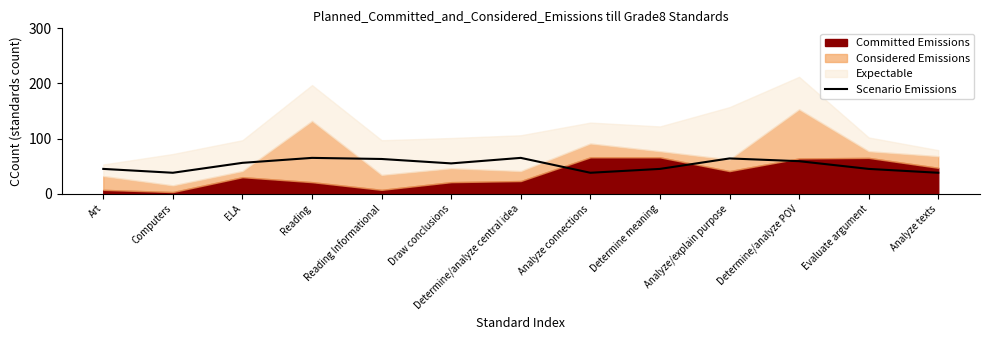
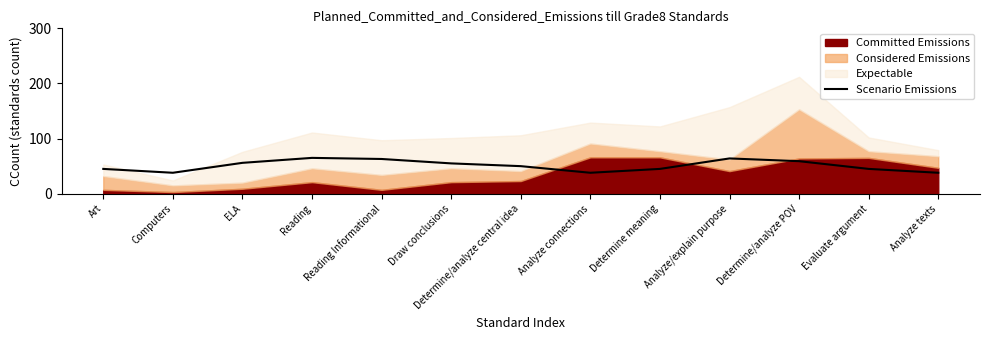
  {
    "Scenario Emissions": {
      "Art": 50,
      "Computers": 40,
      "ELA": 60,
      "Reading": 70,
      "Reading Informational": 60,
      "Draw conclusions": 60,
-     "Determine/analyze central idea": 70,
+     "Determine/analyze central idea": 50,
      "Analyze connections": 40,
      "Determine meaning": 50,
      "Determine/analyze POV": 60,
      "Evaluate argument": 50,
      "Analyze texts": 40
    },
    "Committed Emissions": {
      "Art": 10,
-     "ELA": 30,
+     "ELA": 10,
      "Reading": 20,
      "Reading Informational": 10,
      "Draw conclusions": 20,
      "Determine/analyze central idea": 20,
      "Analyze connections": 70,
      "Determine meaning": 70,
      "Analyze/explain purpose": 40,
      "Determine/analyze POV": 60,
      "Evaluate argument": 70,
      "Analyze texts": 50
    },
    "Considered Emissions": {
      "Art": 30,
      "Computers": 10,
      "ELA": 10,
-     "Reading": 110,
+     "Reading": 30,
      "Reading Informational": 30,
      "Draw conclusions": 30,
      "Determine/analyze central idea": 20,
      "Analyze connections": 30,
      "Determine meaning": 10,
      "Determine/analyze POV": 90,
      "Evaluate argument": 10,
      "Analyze texts": 20
    },
    "Expectable": {
      "Art": 20,
-     "Computers": 60,
+     "Computers": 10,
      "ELA": 60,
      "Reading": 70,
      "Reading Informational": 60,
      "Draw conclusions": 60,
      "Determine/analyze central idea": 70,
      "Analyze connections": 40,
      "Determine meaning": 50,
      "Analyze/explain purpose": 100,
      "Determine/analyze POV": 60,
      "Evaluate argument": 30,
      "Analyze texts": 10
    }
  }
